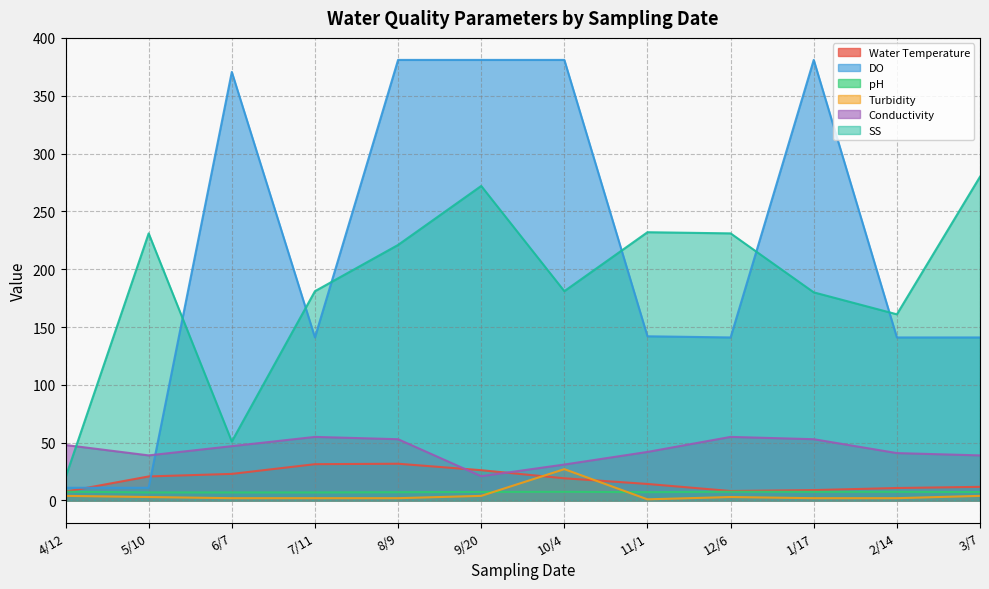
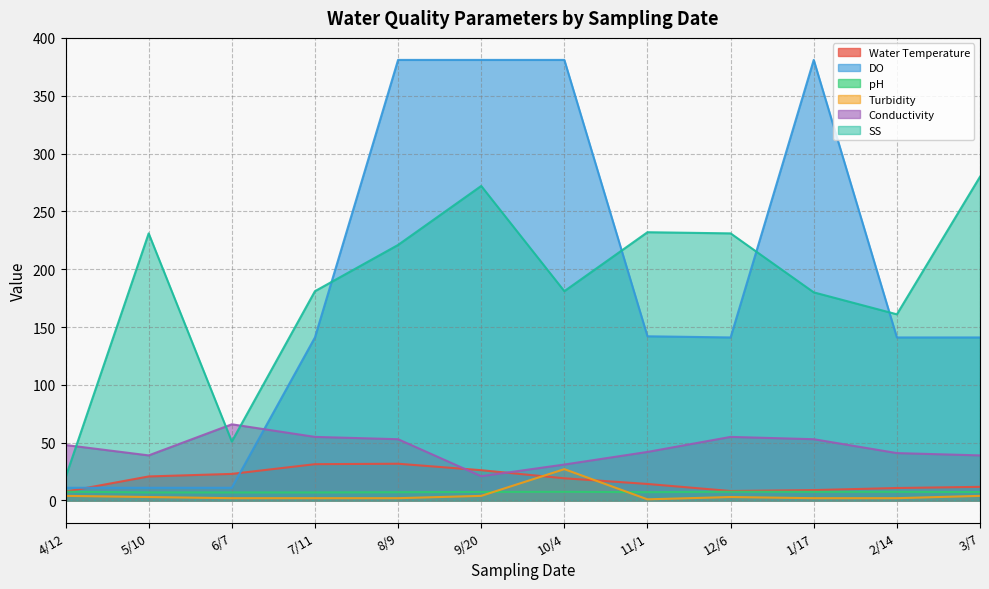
  {
    "Water Temperature": {
      "5/10": 21,
      "6/7": 23,
      "7/11": 31,
      "8/9": 32,
      "9/20": 26,
      "10/4": 19,
      "11/1": 14,
      "2/14": 11,
      "3/7": 12
    },
    "DO": {
      "4/12": 11,
      "5/10": 11,
-     "6/7": 371,
+     "6/7": 11,
      "7/11": 141,
      "8/9": 381,
      "9/20": 381,
      "10/4": 381,
      "11/1": 142,
      "12/6": 141,
      "1/17": 381,
      "2/14": 141,
      "3/7": 141
    },
    "Turbidity": {
      "4/12": 4,
      "5/10": 3,
      "6/7": 2,
      "7/11": 2,
      "8/9": 2,
      "9/20": 4,
      "10/4": 27,
      "11/1": 1,
      "12/6": 3,
      "1/17": 2,
      "2/14": 2,
      "3/7": 4
    },
    "Conductivity": {
      "4/12": 48,
      "5/10": 39,
-     "6/7": 47,
+     "6/7": 66,
      "7/11": 55,
      "8/9": 53,
      "9/20": 21,
      "10/4": 31,
      "11/1": 42,
      "12/6": 55,
      "1/17": 53,
      "2/14": 41,
      "3/7": 39
    }
  }
